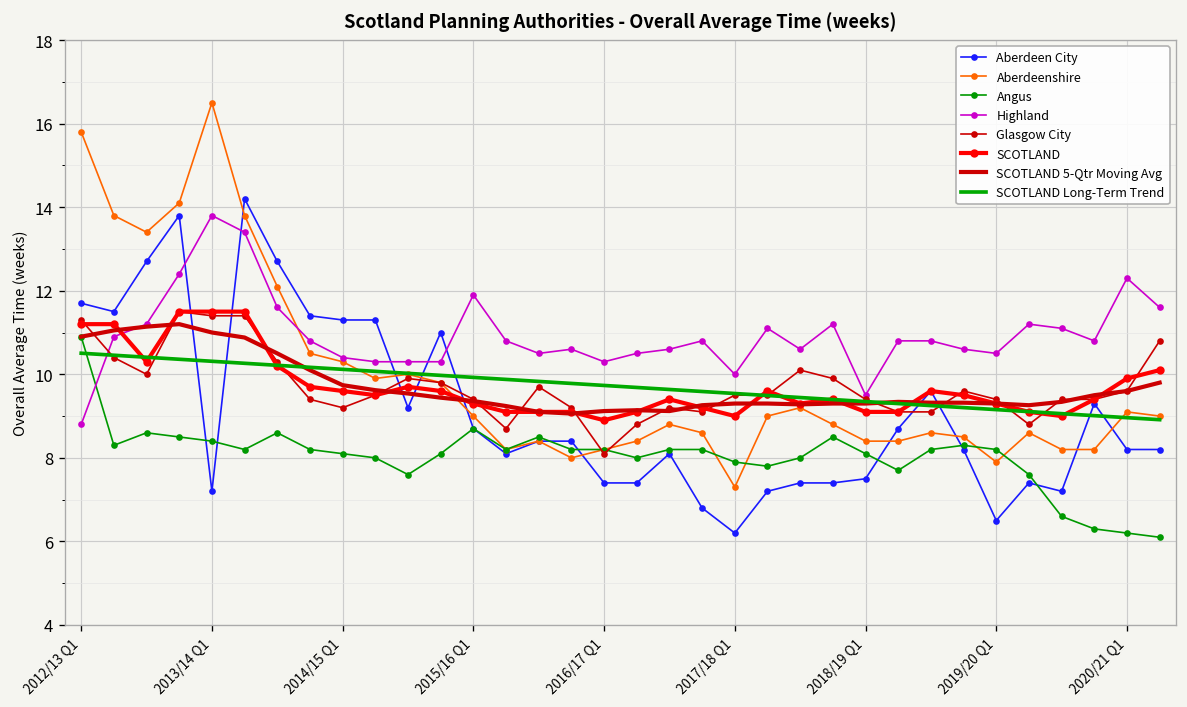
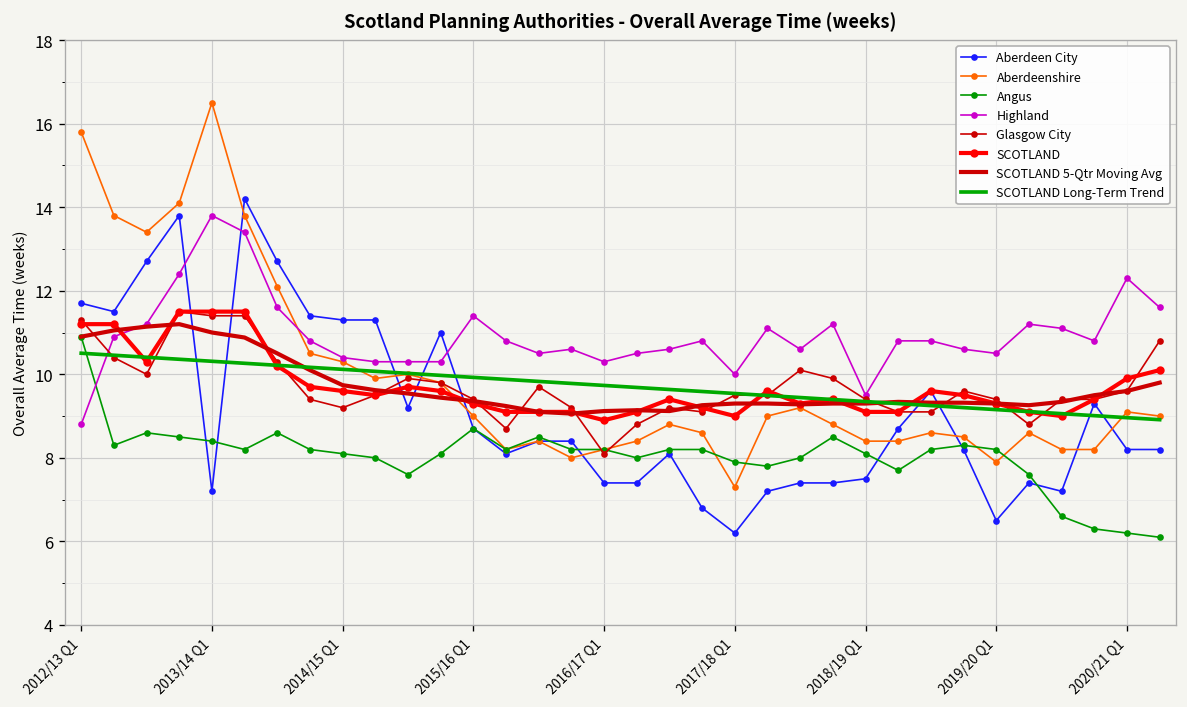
  {
    "Aberdeen City": {
      "2012/13 Q1": 11.7,
      "2013/14 Q1": 7.2,
      "2014/15 Q1": 11.3,
      "2016/17 Q1": 7.4,
      "2017/18 Q1": 6.2,
      "2018/19 Q1": 7.5,
      "2019/20 Q1": 6.5,
      "2020/21 Q1": 8.2
    },
    "Aberdeenshire": {
      "2012/13 Q1": 15.8,
      "2013/14 Q1": 16.5,
      "2014/15 Q1": 10.3,
      "2015/16 Q1": 9.0,
      "2017/18 Q1": 7.3,
      "2018/19 Q1": 8.4,
      "2019/20 Q1": 7.9,
      "2020/21 Q1": 9.1
    },
    "Highland": {
      "2012/13 Q1": 8.8,
      "2013/14 Q1": 13.8,
      "2014/15 Q1": 10.4,
-     "2015/16 Q1": 11.9,
+     "2015/16 Q1": 11.4,
      "2016/17 Q1": 10.3,
      "2017/18 Q1": 10.0,
      "2018/19 Q1": 9.5,
      "2019/20 Q1": 10.5,
      "2020/21 Q1": 12.3
    }
  }
